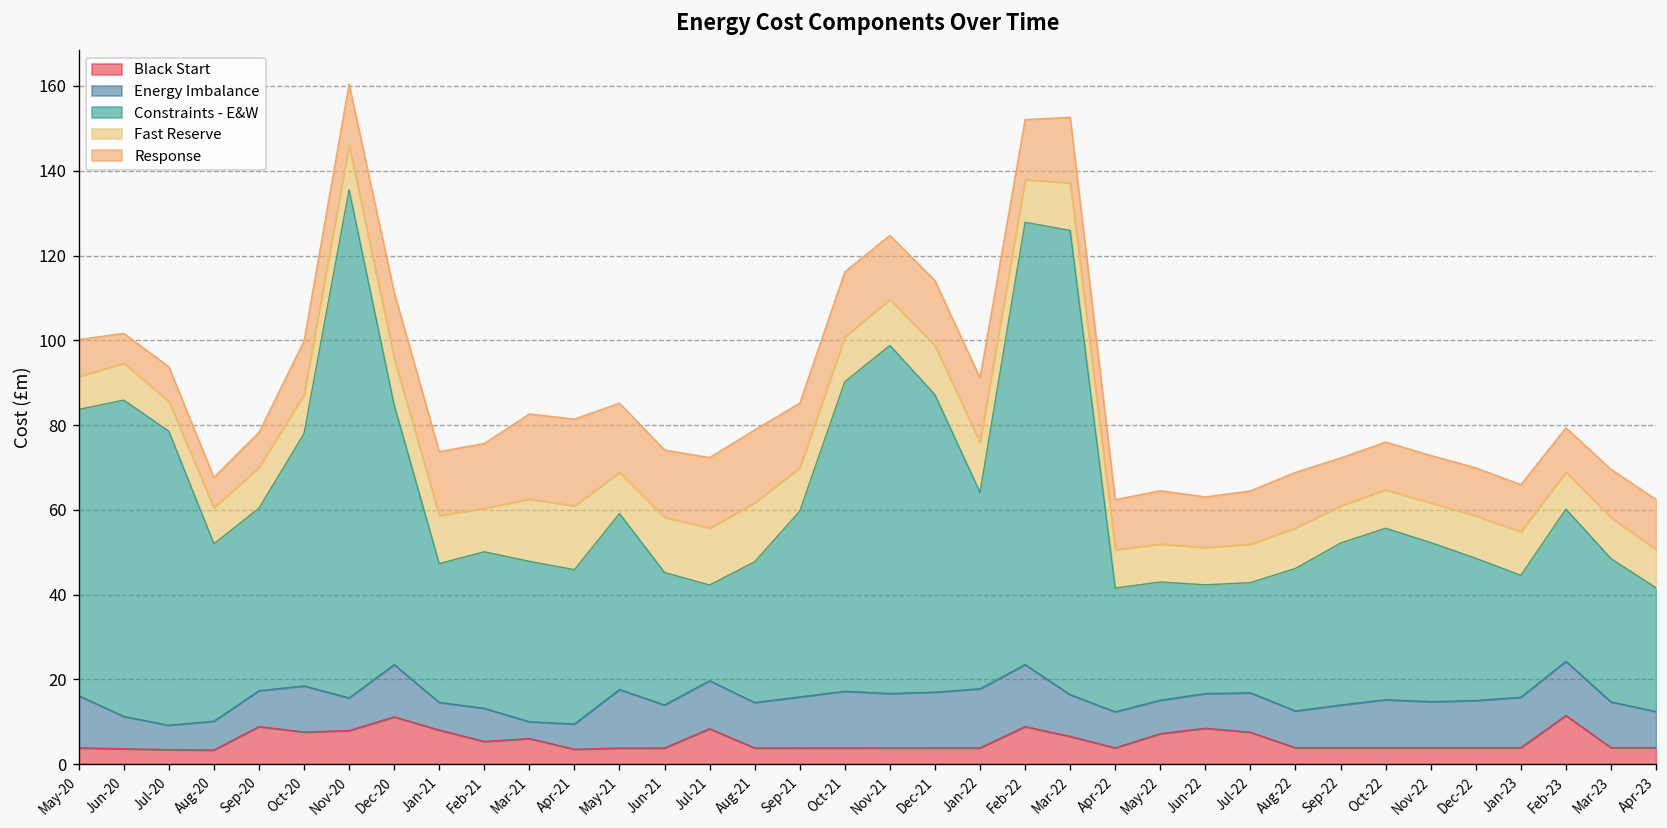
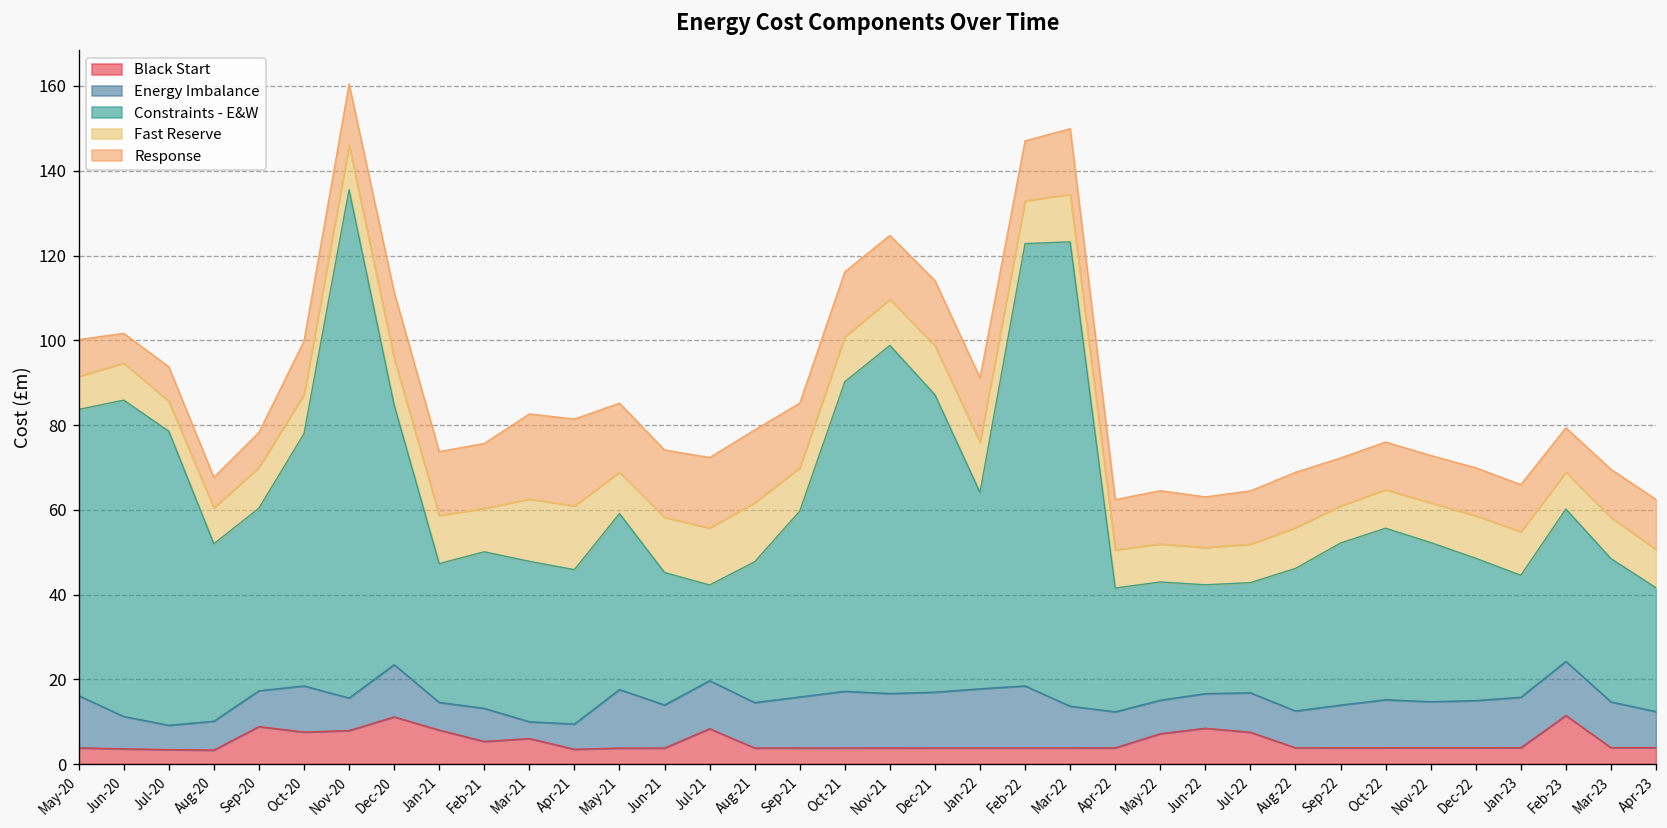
  {
    "Black Start": {
      "May-20": 4,
      "Jun-20": 4,
      "Jul-20": 3,
      "Aug-20": 3,
      "Sep-20": 9,
      "Oct-20": 8,
      "Nov-20": 8,
      "Dec-20": 11,
      "Jan-21": 8,
      "Feb-21": 5,
      "Mar-21": 6,
      "Apr-21": 4,
      "May-21": 4,
      "Jun-21": 4,
      "Jul-21": 8,
      "Aug-21": 4,
      "Sep-21": 4,
      "Oct-21": 4,
      "Nov-21": 4,
      "Dec-21": 4,
      "Jan-22": 4,
-     "Feb-22": 9,
-     "Mar-22": 7,
+     "Feb-22": 4,
+     "Mar-22": 4,
      "Apr-22": 4,
      "May-22": 7,
      "Jun-22": 8,
      "Jul-22": 8,
      "Aug-22": 4,
      "Sep-22": 4,
      "Oct-22": 4,
      "Nov-22": 4,
      "Dec-22": 4,
      "Jan-23": 4,
      "Feb-23": 11,
      "Mar-23": 4,
      "Apr-23": 4
    }
  }
